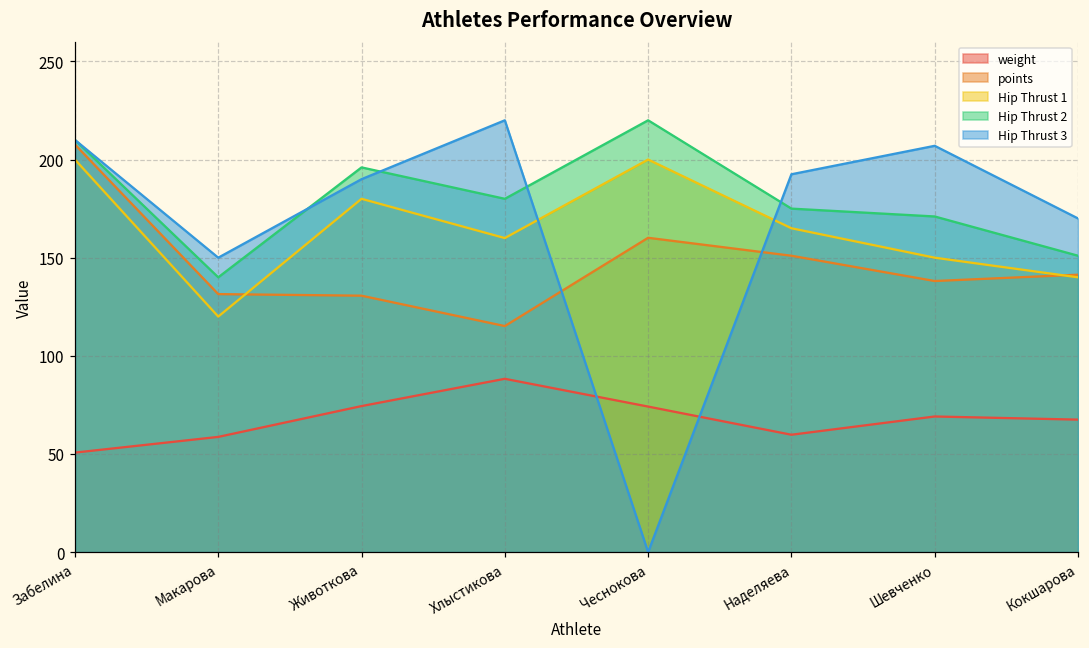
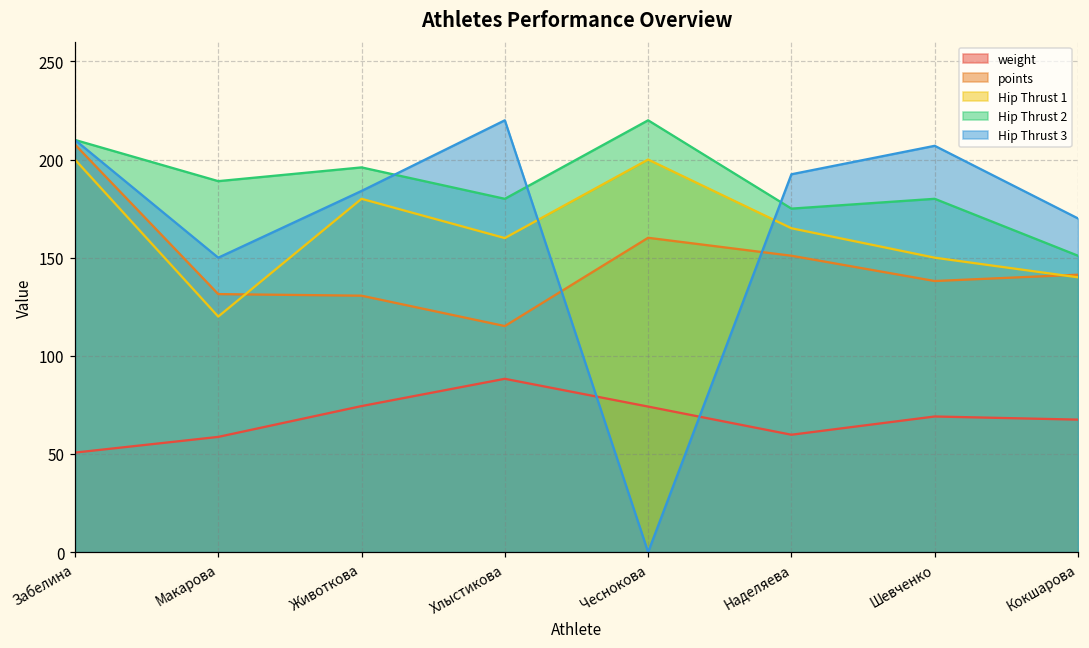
  {
    "Hip Thrust 2": {
-     "Макарова": 140,
+     "Макарова": 189,
      "Животкова": 196,
      "Хлыстикова": 180,
      "Чеснокова": 220,
      "Наделяева": 175,
-     "Шевченко": 171,
+     "Шевченко": 180,
      "Кокшарова": 151
    },
    "Hip Thrust 3": {
      "Макарова": 150,
-     "Животкова": 190,
+     "Животкова": 184,
      "Хлыстикова": 220,
      "Чеснокова": 0,
      "Наделяева": 193,
      "Шевченко": 207,
      "Кокшарова": 170
    }
  }
